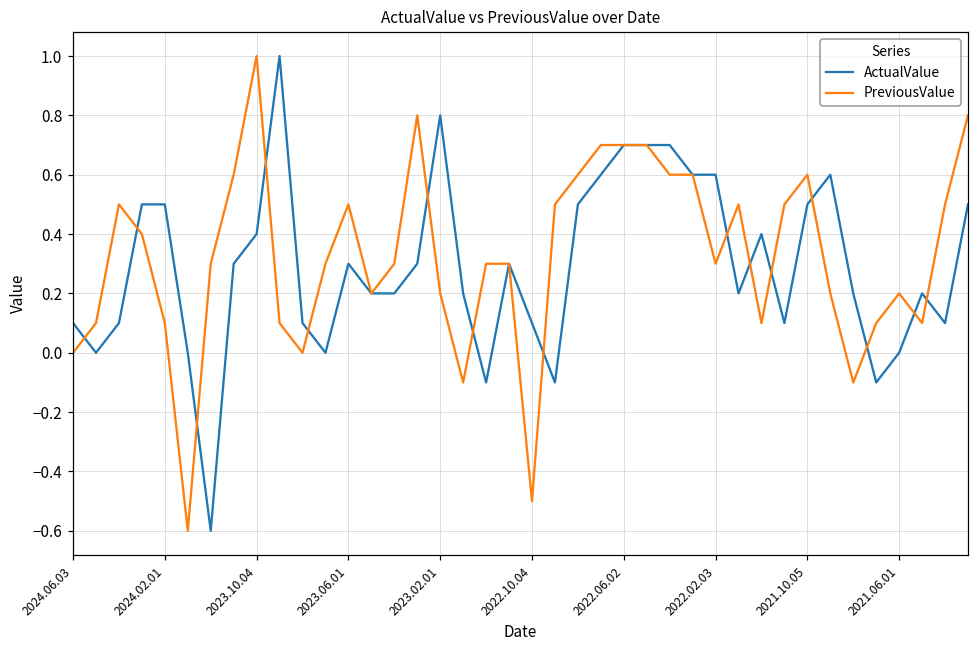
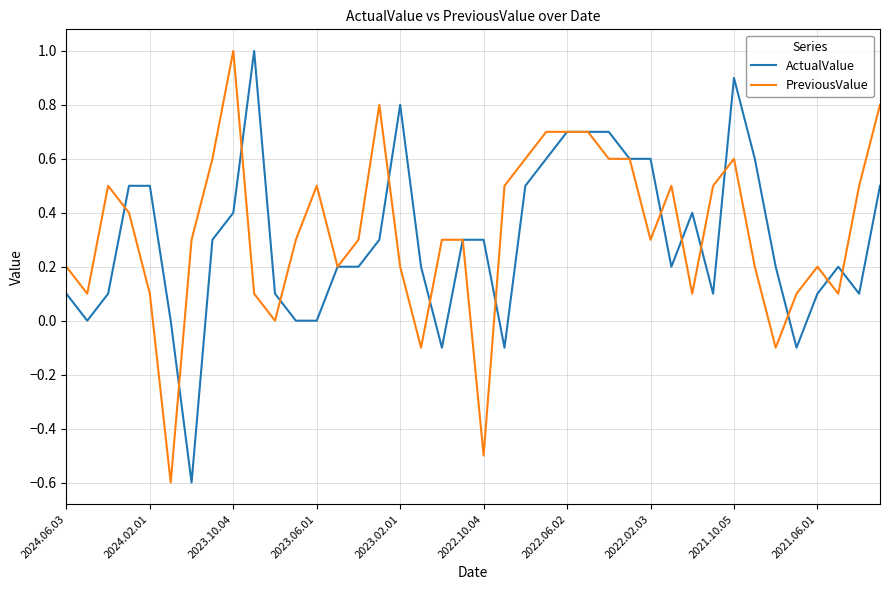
  {
    "ActualValue": {
      "2024.06.03": 0.1,
      "2024.02.01": 0.5,
      "2023.10.04": 0.4,
-     "2023.06.01": 0.3,
+     "2023.06.01": 0.0,
      "2023.02.01": 0.8,
-     "2022.10.04": 0.1,
+     "2022.10.04": 0.3,
      "2022.02.03": 0.6,
-     "2021.10.05": 0.5,
-     "2021.06.01": 0.0
+     "2021.10.05": 0.9,
+     "2021.06.01": 0.1
    },
    "PreviousValue": {
-     "2024.06.03": 0.0,
+     "2024.06.03": 0.2,
      "2024.02.01": 0.1,
      "2023.10.04": 1.0,
      "2023.06.01": 0.5,
      "2023.02.01": 0.2,
      "2022.10.04": -0.5,
      "2022.02.03": 0.3,
      "2021.10.05": 0.6,
      "2021.06.01": 0.2
    }
  }
